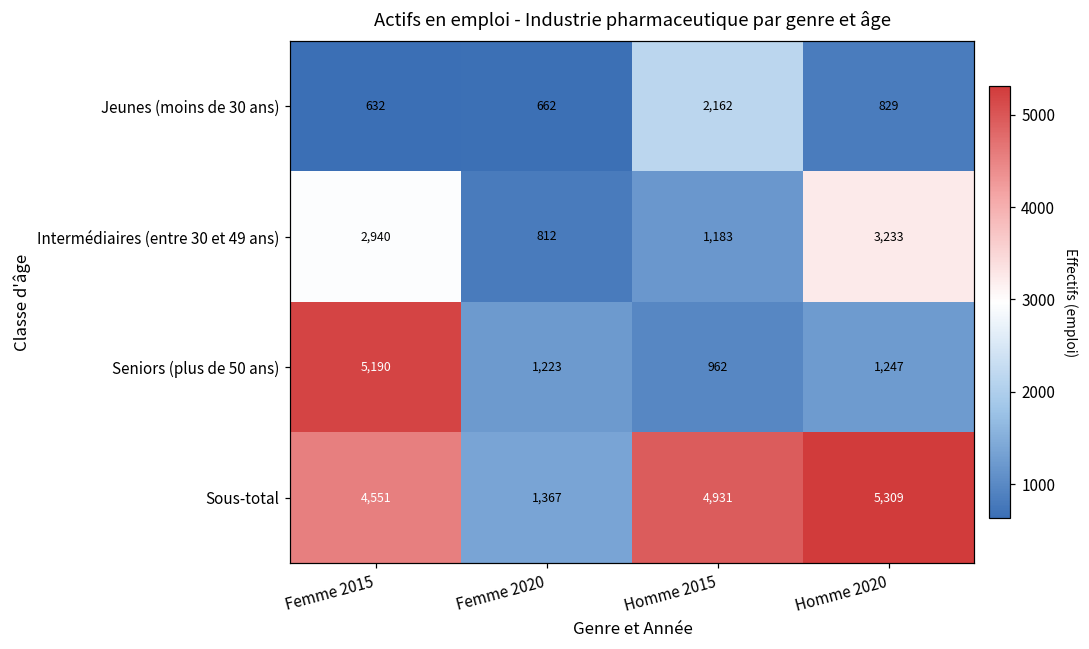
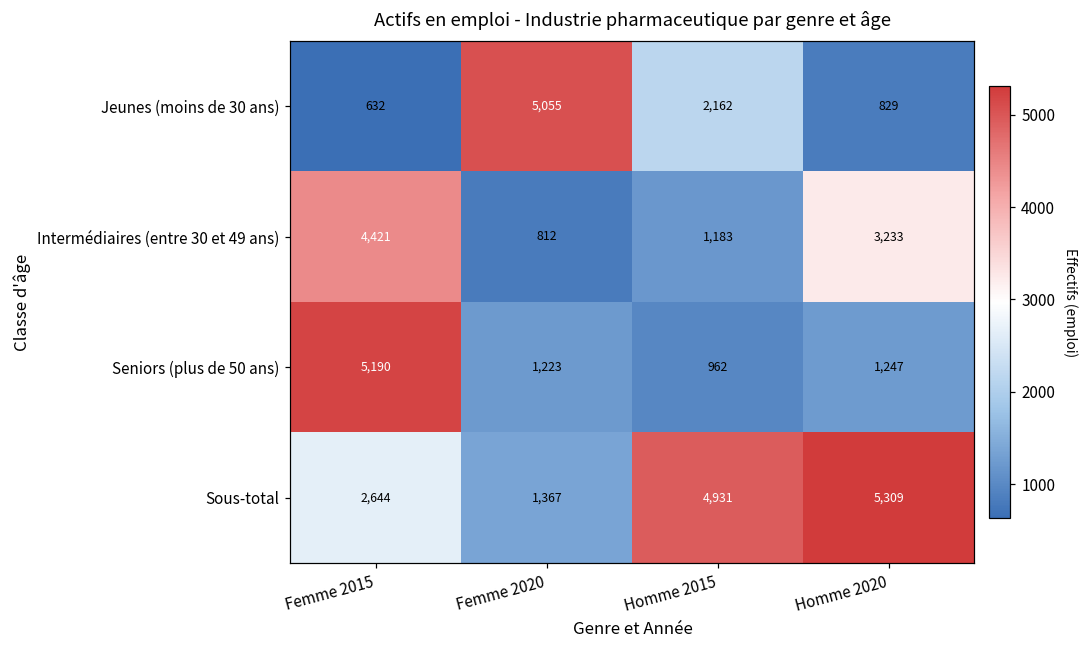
  {
    "Jeunes (moins de 30 ans)": {
      "Femme 2015": "632",
-     "Femme 2020": "662",
+     "Femme 2020": "5,055",
      "Homme 2015": "2,162",
      "Homme 2020": "829"
    },
    "Intermédiaires (entre 30 et 49 ans)": {
-     "Femme 2015": "2,940",
+     "Femme 2015": "4,421",
      "Femme 2020": "812",
      "Homme 2015": "1,183",
      "Homme 2020": "3,233"
    },
    "Seniors (plus de 50 ans)": {
      "Femme 2015": "5,190",
      "Femme 2020": "1,223",
      "Homme 2015": "962",
      "Homme 2020": "1,247"
    },
    "Sous-total": {
-     "Femme 2015": "4,551",
+     "Femme 2015": "2,644",
      "Femme 2020": "1,367",
      "Homme 2015": "4,931",
      "Homme 2020": "5,309"
    }
  }
